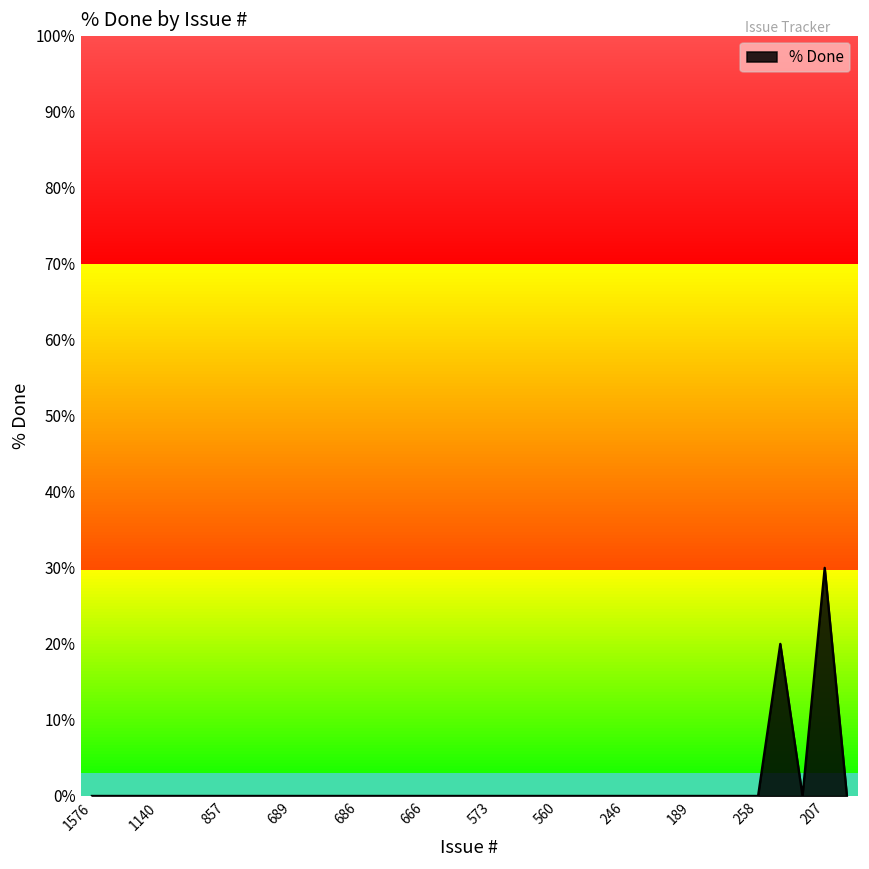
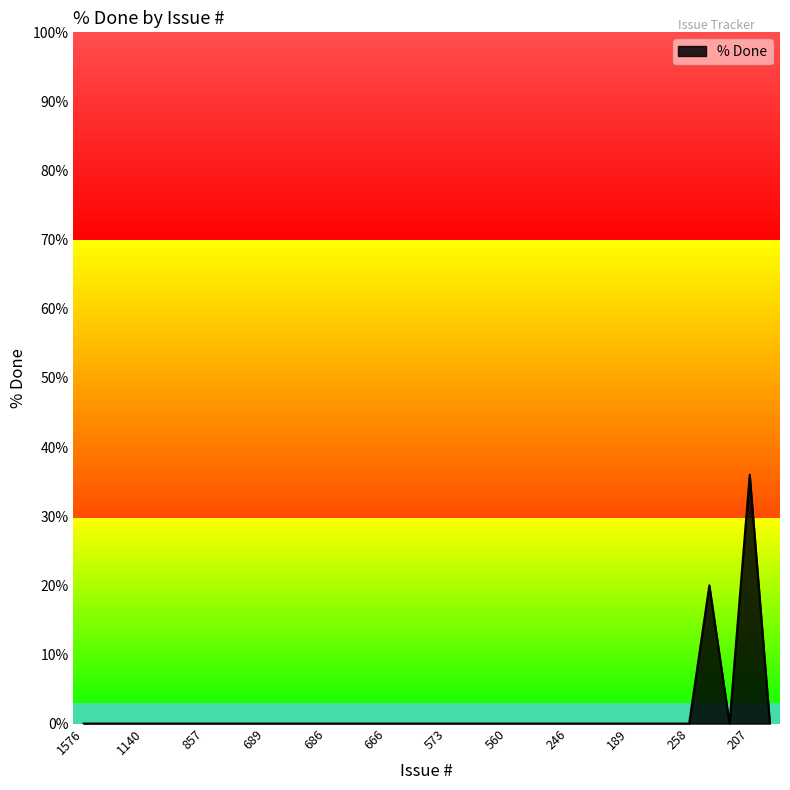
  {
    "% Done": {
      "1576": "0%",
      "1140": "0%",
      "857": "0%",
      "689": "0%",
      "686": "0%",
      "666": "0%",
      "573": "0%",
      "560": "0%",
      "246": "0%",
      "189": "0%",
      "258": "0%",
-     "207": "30%"
+     "207": "36%"
    }
  }
